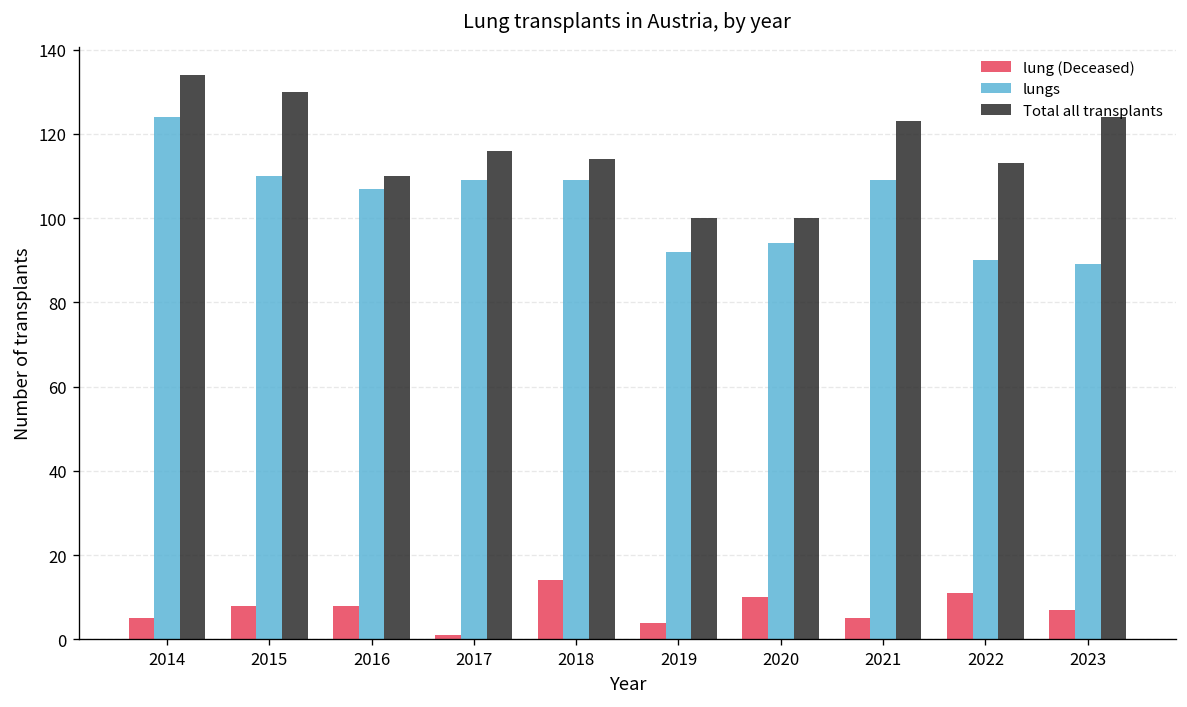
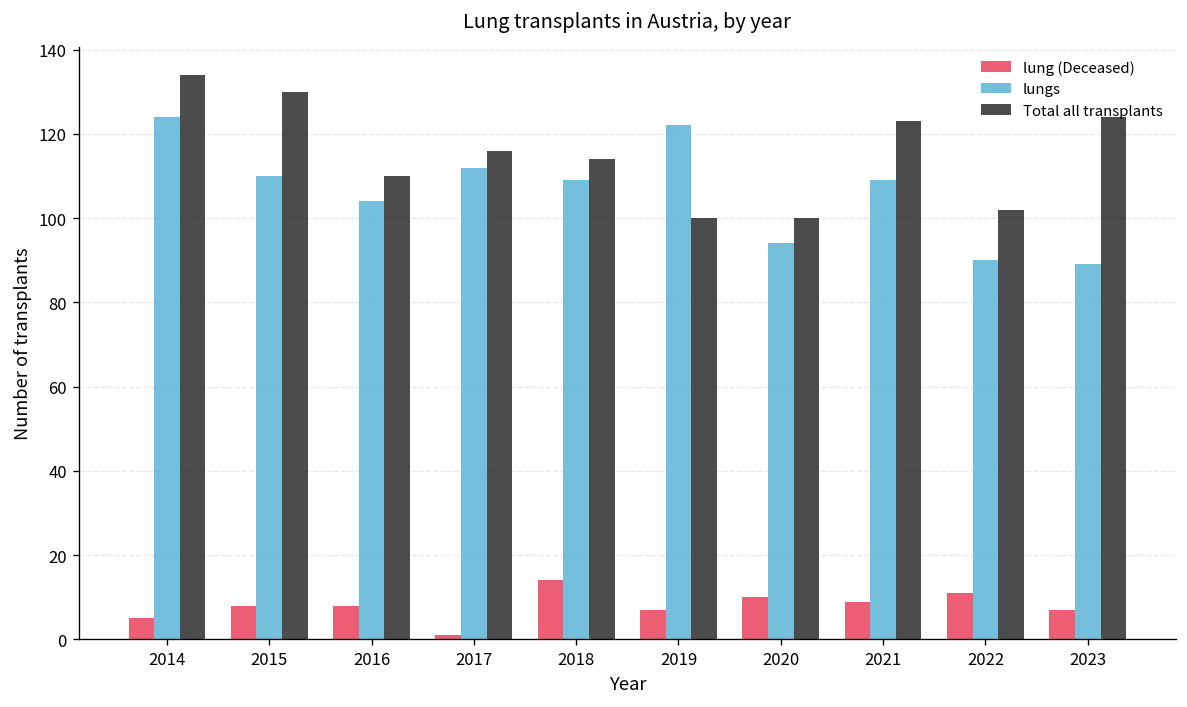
  {
    "lung (Deceased)": {
      "2014": 5,
      "2015": 8,
      "2016": 8,
      "2017": 1,
      "2018": 14,
-     "2019": 4,
+     "2019": 7,
      "2020": 10,
-     "2021": 5,
+     "2021": 9,
      "2022": 11,
      "2023": 7
    },
    "lungs": {
      "2014": 124,
      "2015": 110,
-     "2016": 107,
-     "2017": 109,
+     "2016": 104,
+     "2017": 112,
      "2018": 109,
-     "2019": 92,
+     "2019": 122,
      "2020": 94,
      "2021": 109,
      "2022": 90,
      "2023": 89
    },
    "Total all transplants": {
      "2014": 134,
      "2015": 130,
      "2016": 110,
      "2017": 116,
      "2018": 114,
      "2019": 100,
      "2020": 100,
      "2021": 123,
-     "2022": 113,
+     "2022": 102,
      "2023": 124
    }
  }
